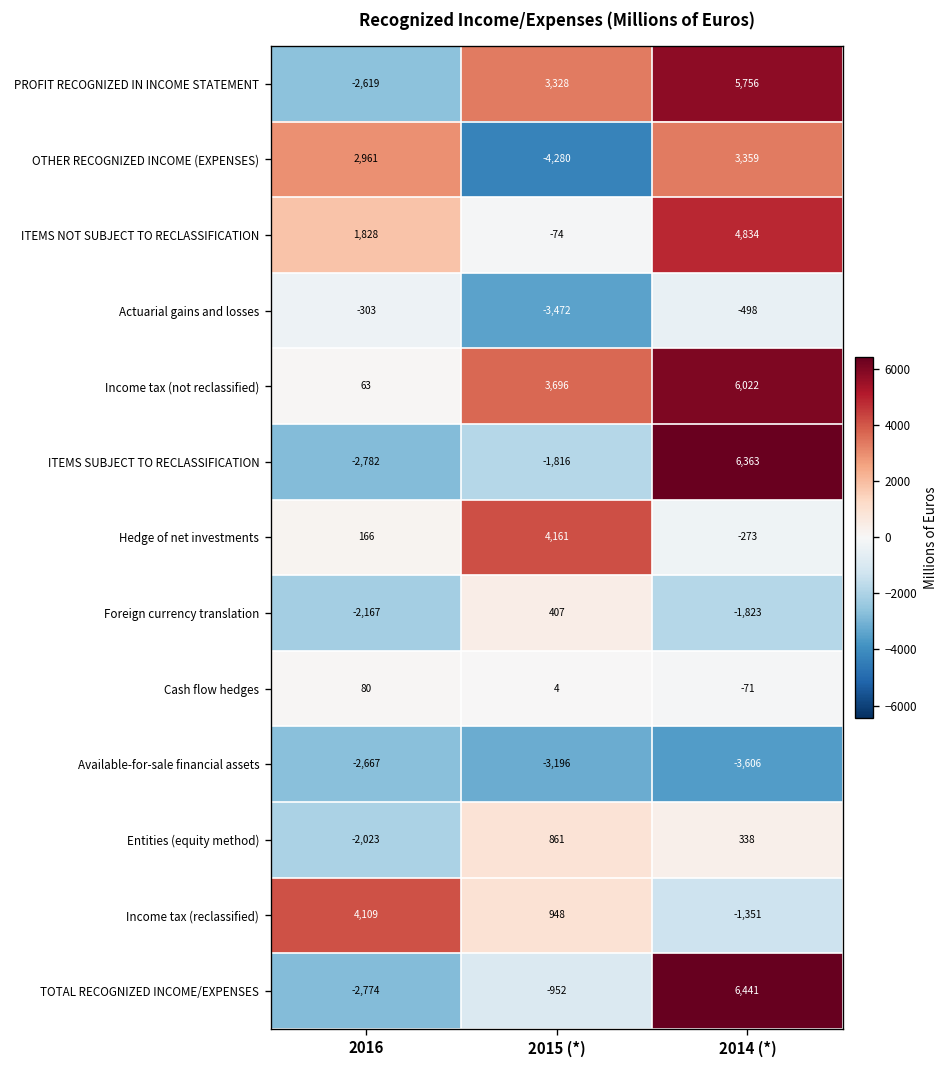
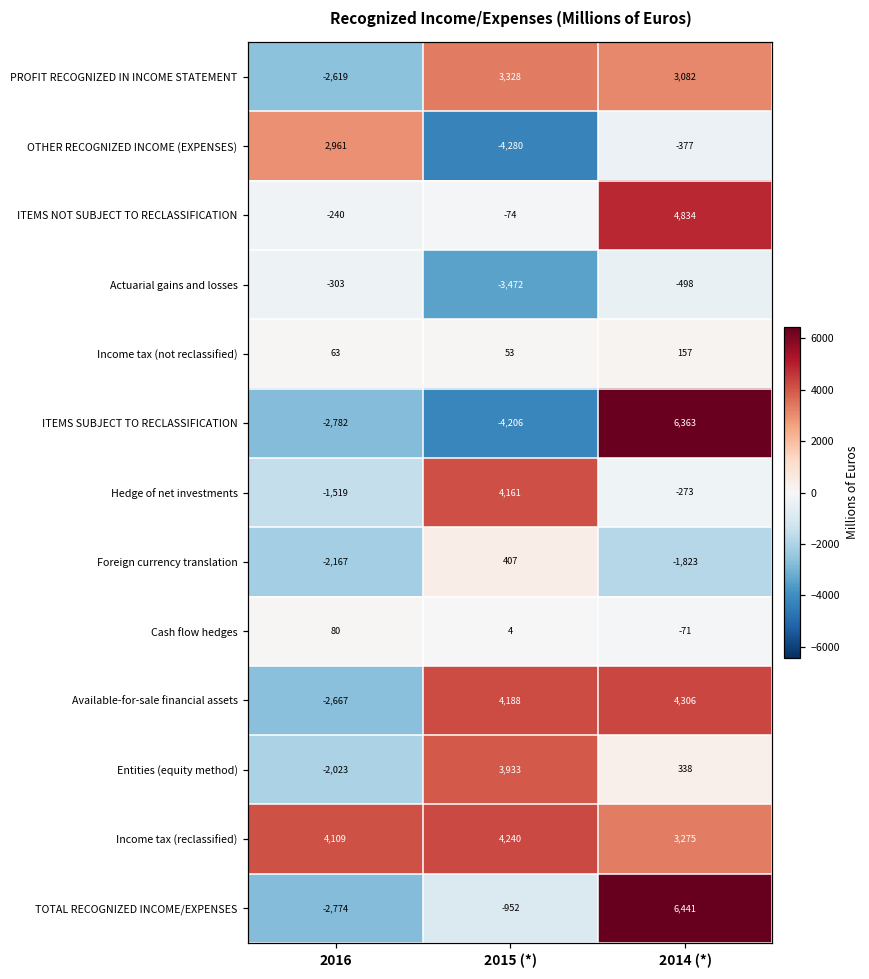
  {
    "PROFIT RECOGNIZED IN INCOME STATEMENT": {
      "2016": "-2,619",
      "2015 (*)": "3,328",
-     "2014 (*)": "5,756"
+     "2014 (*)": "3,082"
    },
    "OTHER RECOGNIZED INCOME (EXPENSES)": {
      "2016": "2,961",
      "2015 (*)": "-4,280",
-     "2014 (*)": "3,359"
+     "2014 (*)": "-377"
    },
    "ITEMS NOT SUBJECT TO RECLASSIFICATION": {
-     "2016": "1,828",
+     "2016": "-240",
      "2015 (*)": "-74",
      "2014 (*)": "4,834"
    },
    "Actuarial gains and losses": {
      "2016": "-303",
      "2015 (*)": "-3,472",
      "2014 (*)": "-498"
    },
    "Income tax (not reclassified)": {
      "2016": "63",
-     "2015 (*)": "3,696",
-     "2014 (*)": "6,022"
+     "2015 (*)": "53",
+     "2014 (*)": "157"
    },
    "ITEMS SUBJECT TO RECLASSIFICATION": {
      "2016": "-2,782",
-     "2015 (*)": "-1,816",
+     "2015 (*)": "-4,206",
      "2014 (*)": "6,363"
    },
    "Hedge of net investments": {
-     "2016": "166",
+     "2016": "-1,519",
      "2015 (*)": "4,161",
      "2014 (*)": "-273"
    },
    "Foreign currency translation": {
      "2016": "-2,167",
      "2015 (*)": "407",
      "2014 (*)": "-1,823"
    },
    "Cash flow hedges": {
      "2016": "80",
      "2015 (*)": "4",
      "2014 (*)": "-71"
    },
    "Available-for-sale financial assets": {
      "2016": "-2,667",
-     "2015 (*)": "-3,196",
-     "2014 (*)": "-3,606"
+     "2015 (*)": "4,188",
+     "2014 (*)": "4,306"
    },
    "Entities (equity method)": {
      "2016": "-2,023",
-     "2015 (*)": "861",
+     "2015 (*)": "3,933",
      "2014 (*)": "338"
    },
    "Income tax (reclassified)": {
      "2016": "4,109",
-     "2015 (*)": "948",
-     "2014 (*)": "-1,351"
+     "2015 (*)": "4,240",
+     "2014 (*)": "3,275"
    },
    "TOTAL RECOGNIZED INCOME/EXPENSES": {
      "2016": "-2,774",
      "2015 (*)": "-952",
      "2014 (*)": "6,441"
    }
  }
